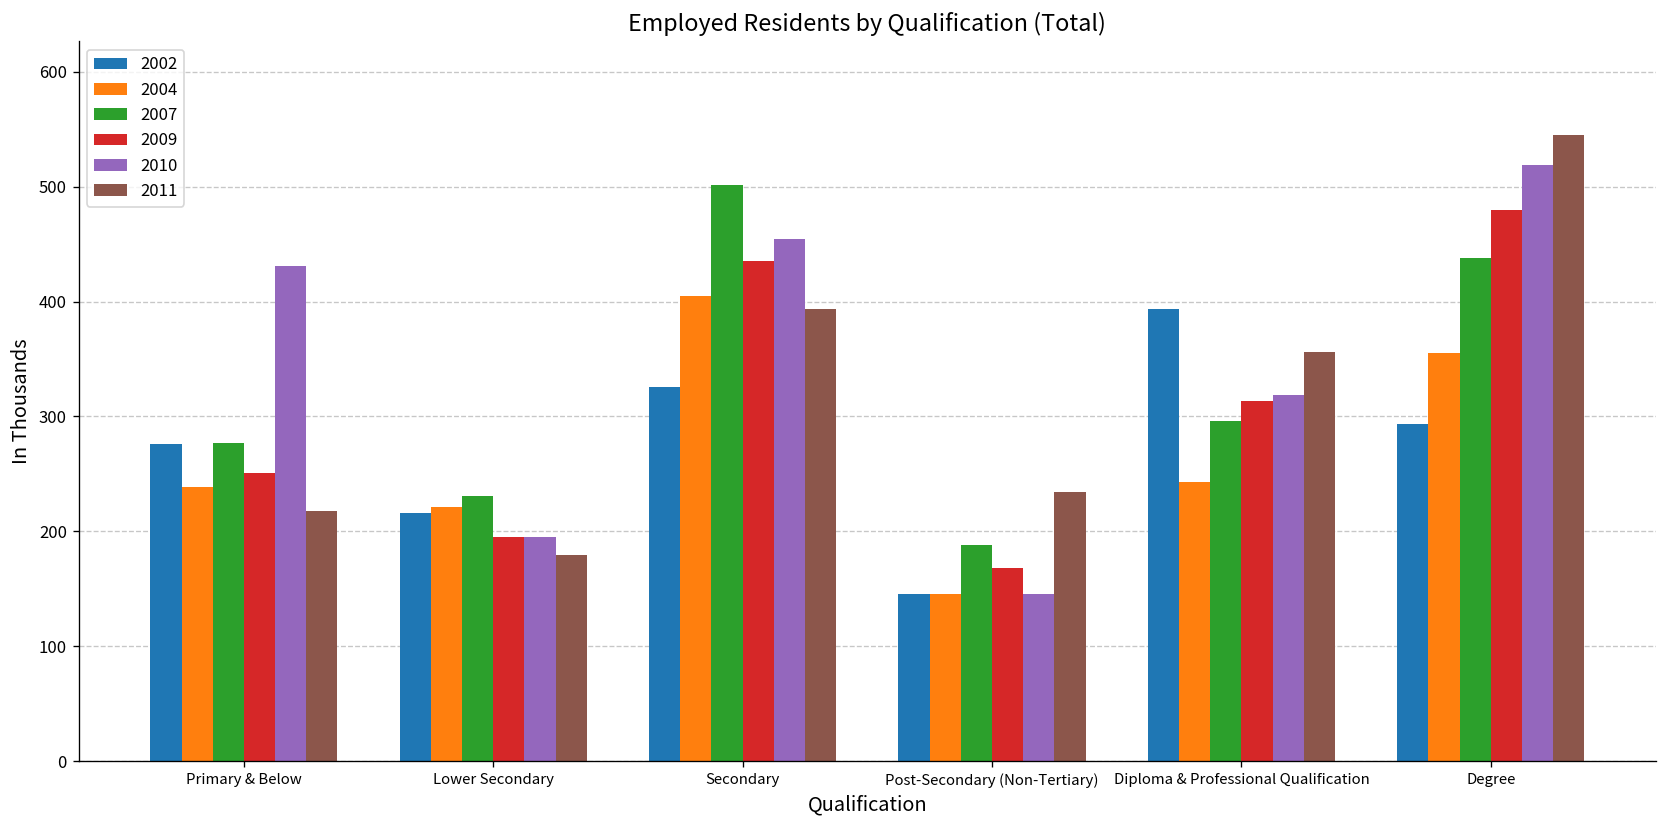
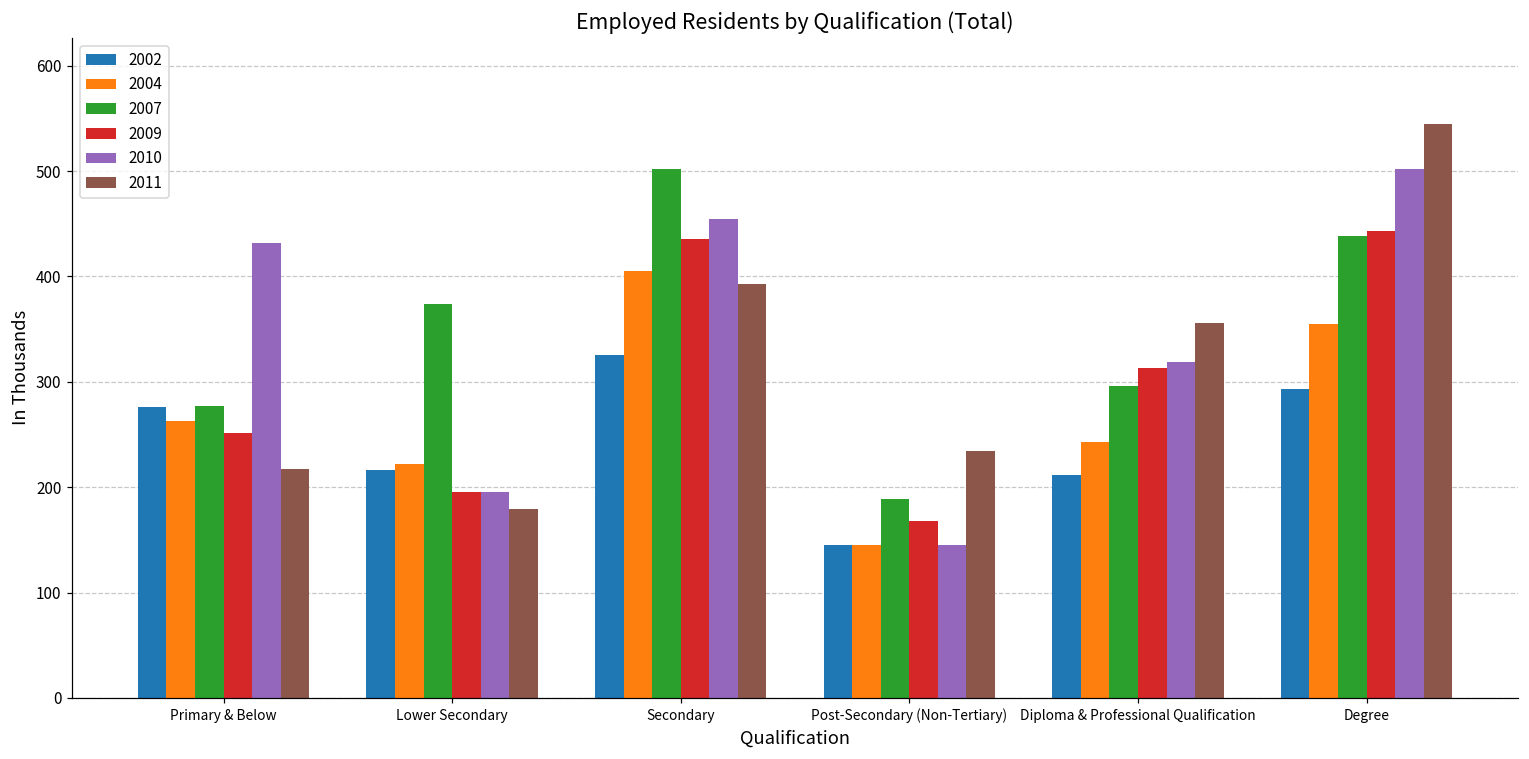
  {
    "2002": {
      "Primary & Below": 280,
      "Lower Secondary": 220,
      "Secondary": 330,
      "Post-Secondary (Non-Tertiary)": 150,
-     "Diploma & Professional Qualification": 390,
+     "Diploma & Professional Qualification": 210,
      "Degree": 290
    },
    "2004": {
-     "Primary & Below": 240,
+     "Primary & Below": 260,
      "Lower Secondary": 220,
      "Secondary": 400,
      "Post-Secondary (Non-Tertiary)": 150,
      "Diploma & Professional Qualification": 240,
      "Degree": 350
    },
    "2007": {
      "Primary & Below": 280,
-     "Lower Secondary": 230,
+     "Lower Secondary": 370,
      "Secondary": 500,
      "Post-Secondary (Non-Tertiary)": 190,
      "Diploma & Professional Qualification": 300,
      "Degree": 440
    },
    "2009": {
      "Primary & Below": 250,
      "Lower Secondary": 200,
      "Secondary": 440,
      "Post-Secondary (Non-Tertiary)": 170,
      "Diploma & Professional Qualification": 310,
-     "Degree": 480
+     "Degree": 440
    },
    "2010": {
      "Primary & Below": 430,
      "Lower Secondary": 200,
      "Secondary": 450,
      "Post-Secondary (Non-Tertiary)": 150,
      "Diploma & Professional Qualification": 320,
-     "Degree": 520
+     "Degree": 500
    },
    "2011": {
      "Primary & Below": 220,
      "Lower Secondary": 180,
      "Secondary": 390,
      "Post-Secondary (Non-Tertiary)": 230,
      "Diploma & Professional Qualification": 360,
      "Degree": 540
    }
  }
